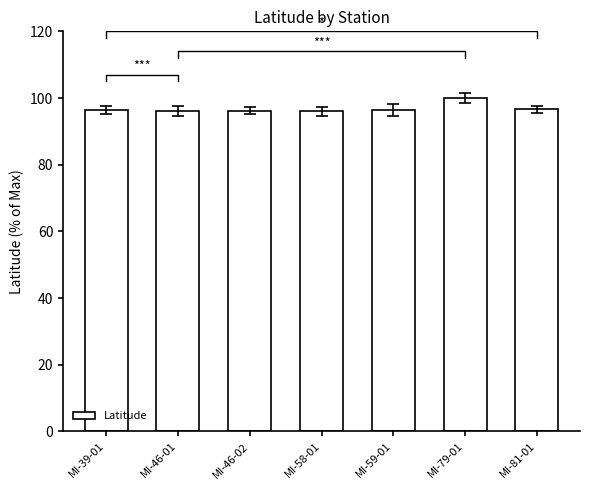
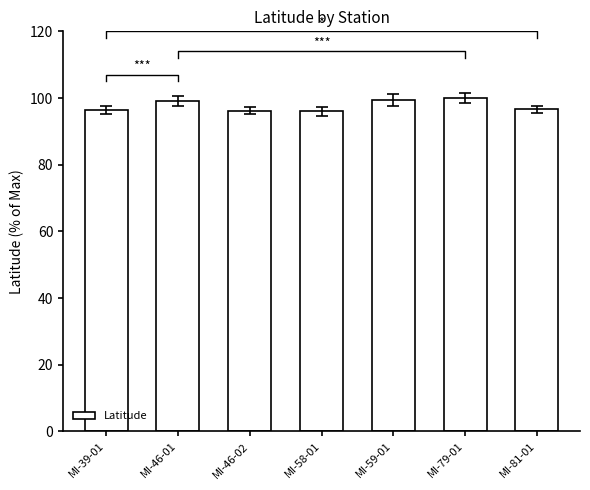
  {
    "Latitude": {
      "MI-39-01": 96,
-     "MI-46-01": 96,
+     "MI-46-01": 99,
      "MI-46-02": 96,
      "MI-58-01": 96,
-     "MI-59-01": 96,
+     "MI-59-01": 99,
      "MI-79-01": 100,
      "MI-81-01": 97
    }
  }
